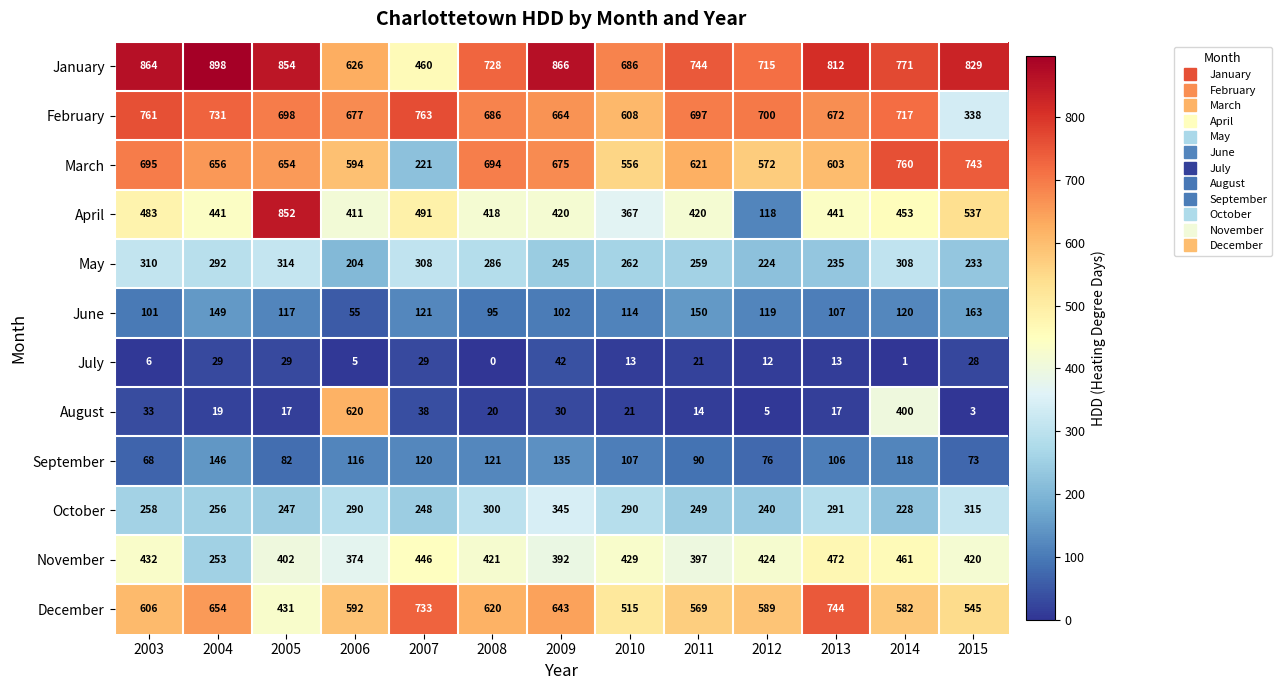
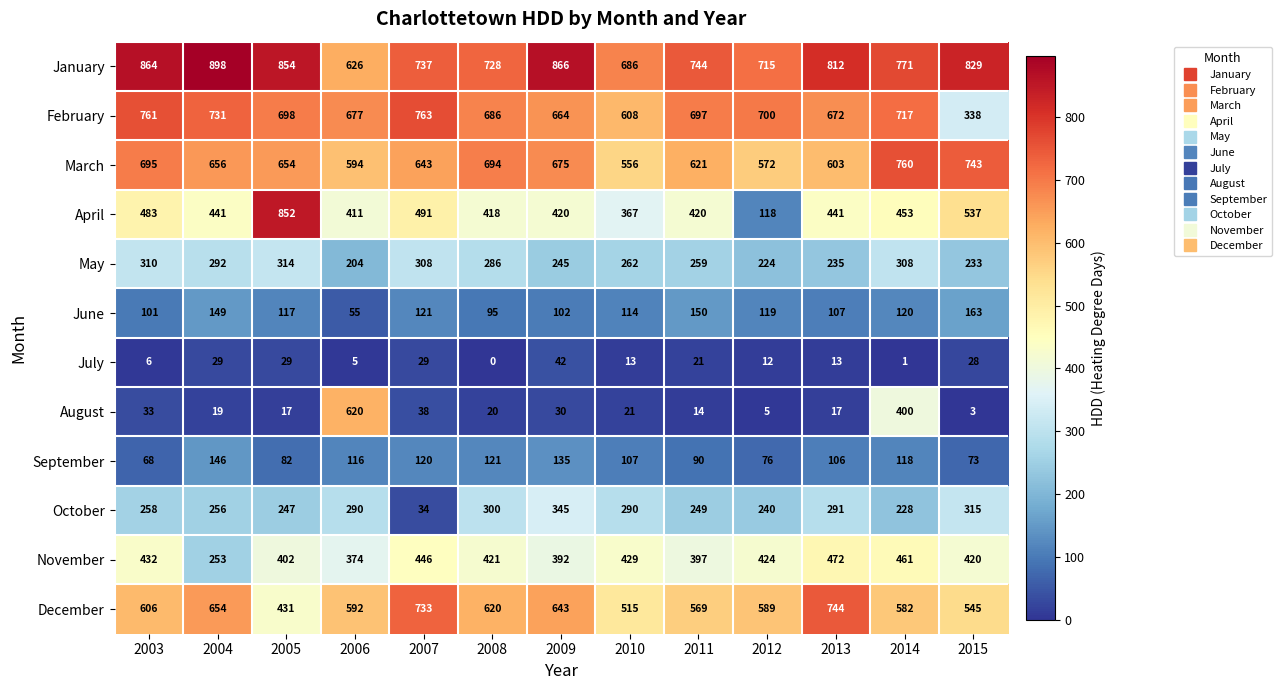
  {
    "January": {
      "2003": 864,
      "2004": 898,
      "2005": 854,
      "2006": 626,
-     "2007": 460,
+     "2007": 737,
      "2008": 728,
      "2009": 866,
      "2010": 686,
      "2011": 744,
      "2012": 715,
      "2013": 812,
      "2014": 771,
      "2015": 829
    },
    "February": {
      "2003": 761,
      "2004": 731,
      "2005": 698,
      "2006": 677,
      "2007": 763,
      "2008": 686,
      "2009": 664,
      "2010": 608,
      "2011": 697,
      "2012": 700,
      "2013": 672,
      "2014": 717,
      "2015": 338
    },
    "March": {
      "2003": 695,
      "2004": 656,
      "2005": 654,
      "2006": 594,
-     "2007": 221,
+     "2007": 643,
      "2008": 694,
      "2009": 675,
      "2010": 556,
      "2011": 621,
      "2012": 572,
      "2013": 603,
      "2014": 760,
      "2015": 743
    },
    "April": {
      "2003": 483,
      "2004": 441,
      "2005": 852,
      "2006": 411,
      "2007": 491,
      "2008": 418,
      "2009": 420,
      "2010": 367,
      "2011": 420,
      "2012": 118,
      "2013": 441,
      "2014": 453,
      "2015": 537
    },
    "May": {
      "2003": 310,
      "2004": 292,
      "2005": 314,
      "2006": 204,
      "2007": 308,
      "2008": 286,
      "2009": 245,
      "2010": 262,
      "2011": 259,
      "2012": 224,
      "2013": 235,
      "2014": 308,
      "2015": 233
    },
    "June": {
      "2003": 101,
      "2004": 149,
      "2005": 117,
      "2006": 55,
      "2007": 121,
      "2008": 95,
      "2009": 102,
      "2010": 114,
      "2011": 150,
      "2012": 119,
      "2013": 107,
      "2014": 120,
      "2015": 163
    },
    "July": {
      "2003": 6,
      "2004": 29,
      "2005": 29,
      "2006": 5,
      "2007": 29,
      "2008": 0,
      "2009": 42,
      "2010": 13,
      "2011": 21,
      "2012": 12,
      "2013": 13,
      "2014": 1,
      "2015": 28
    },
    "August": {
      "2003": 33,
      "2004": 19,
      "2005": 17,
      "2006": 620,
      "2007": 38,
      "2008": 20,
      "2009": 30,
      "2010": 21,
      "2011": 14,
      "2012": 5,
      "2013": 17,
      "2014": 400,
      "2015": 3
    },
    "September": {
      "2003": 68,
      "2004": 146,
      "2005": 82,
      "2006": 116,
      "2007": 120,
      "2008": 121,
      "2009": 135,
      "2010": 107,
      "2011": 90,
      "2012": 76,
      "2013": 106,
      "2014": 118,
      "2015": 73
    },
    "October": {
      "2003": 258,
      "2004": 256,
      "2005": 247,
      "2006": 290,
-     "2007": 248,
+     "2007": 34,
      "2008": 300,
      "2009": 345,
      "2010": 290,
      "2011": 249,
      "2012": 240,
      "2013": 291,
      "2014": 228,
      "2015": 315
    },
    "November": {
      "2003": 432,
      "2004": 253,
      "2005": 402,
      "2006": 374,
      "2007": 446,
      "2008": 421,
      "2009": 392,
      "2010": 429,
      "2011": 397,
      "2012": 424,
      "2013": 472,
      "2014": 461,
      "2015": 420
    },
    "December": {
      "2003": 606,
      "2004": 654,
      "2005": 431,
      "2006": 592,
      "2007": 733,
      "2008": 620,
      "2009": 643,
      "2010": 515,
      "2011": 569,
      "2012": 589,
      "2013": 744,
      "2014": 582,
      "2015": 545
    }
  }
